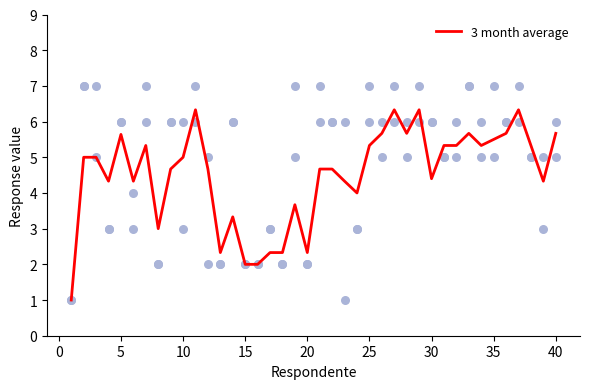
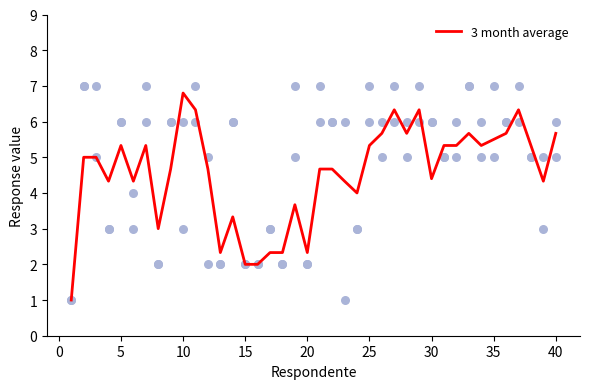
  {
    "3 month average": {
-     "5": 5.6,
-     "10": 5.0,
+     "5": 5.3,
+     "10": 6.8,
      "20": 2.3,
      "25": 5.3,
      "30": 4.4,
      "35": 5.5,
      "40": 5.7
    }
  }
